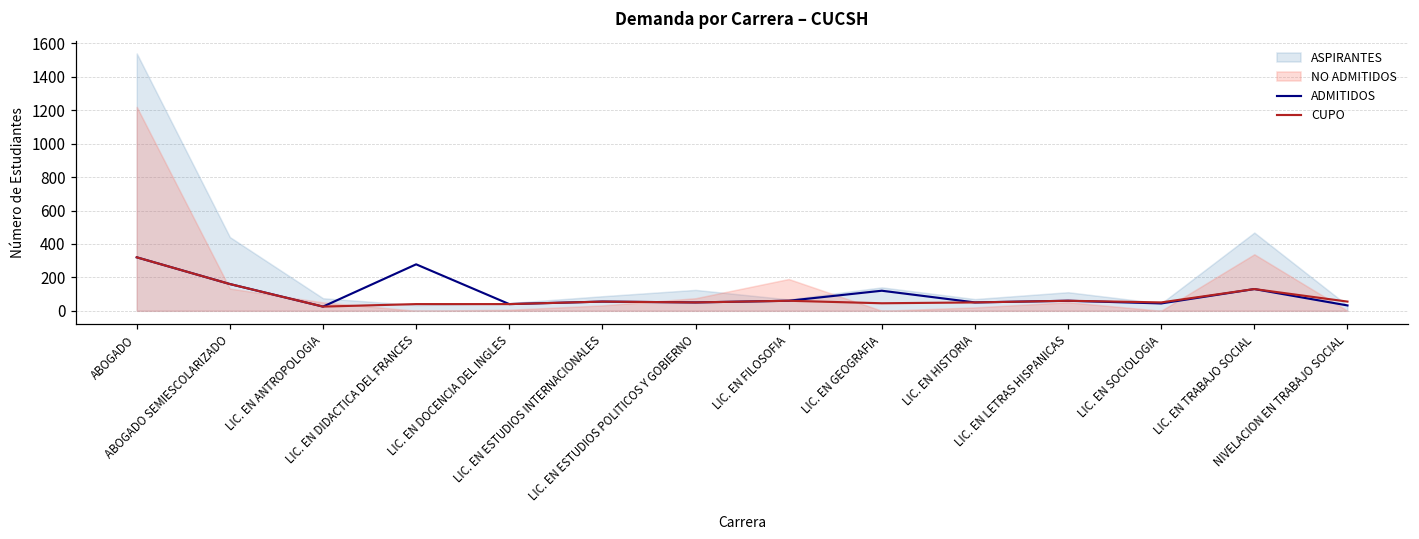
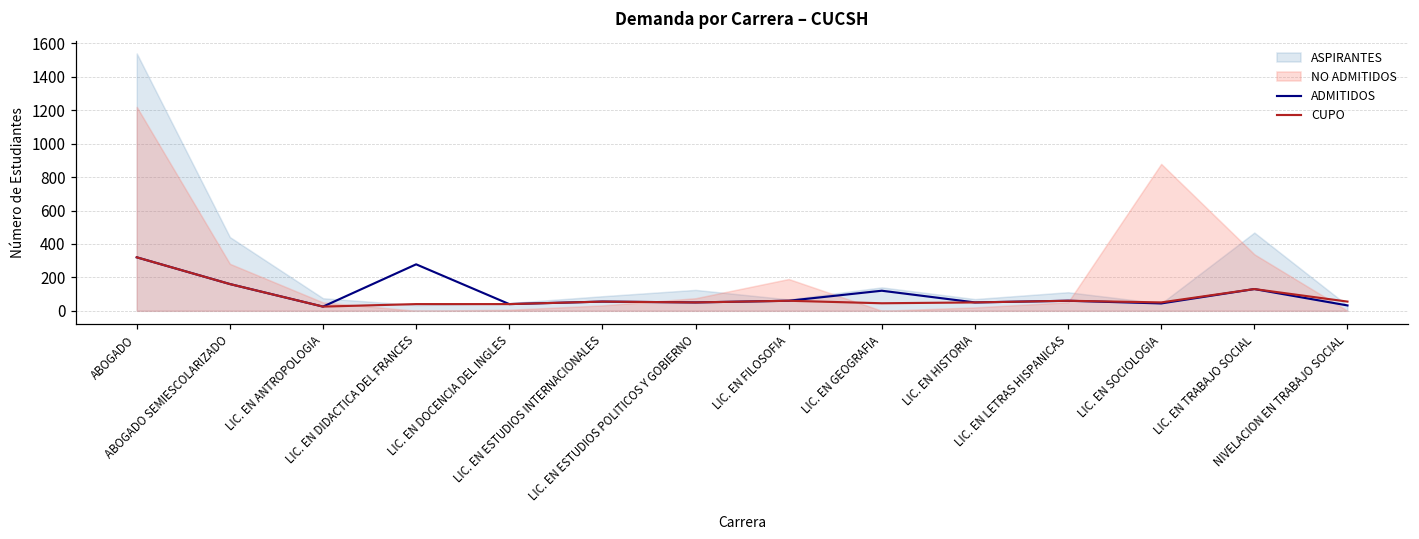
  {
    "ASPIRANTES": {
      "ABOGADO": 1540,
      "ABOGADO SEMIESCOLARIZADO": 440,
      "LIC. EN ANTROPOLOGIA": 80,
      "LIC. EN ESTUDIOS INTERNACIONALES": 90,
      "LIC. EN ESTUDIOS POLITICOS Y GOBIERNO": 130,
      "LIC. EN GEOGRAFIA": 140,
      "LIC. EN HISTORIA": 70,
      "LIC. EN LETRAS HISPANICAS": 110,
      "LIC. EN TRABAJO SOCIAL": 470
    },
    "ADMITIDOS": {
      "LIC. EN DIDACTICA DEL FRANCES": 280,
      "LIC. EN GEOGRAFIA": 120
    },
    "NO ADMITIDOS": {
      "ABOGADO": 1220,
-     "ABOGADO SEMIESCOLARIZADO": 130,
+     "ABOGADO SEMIESCOLARIZADO": 280,
      "LIC. EN ANTROPOLOGIA": 50,
      "LIC. EN DIDACTICA DEL FRANCES": 0,
      "LIC. EN ESTUDIOS INTERNACIONALES": 30,
      "LIC. EN ESTUDIOS POLITICOS Y GOBIERNO": 80,
      "LIC. EN FILOSOFIA": 190,
      "LIC. EN GEOGRAFIA": 0,
      "LIC. EN HISTORIA": 20,
-     "LIC. EN SOCIOLOGIA": 0,
+     "LIC. EN SOCIOLOGIA": 880,
      "LIC. EN TRABAJO SOCIAL": 340,
      "NIVELACION EN TRABAJO SOCIAL": 0
    },
    "CUPO": {
      "LIC. EN GEOGRAFIA": 50,
      "NIVELACION EN TRABAJO SOCIAL": 60
    }
  }
